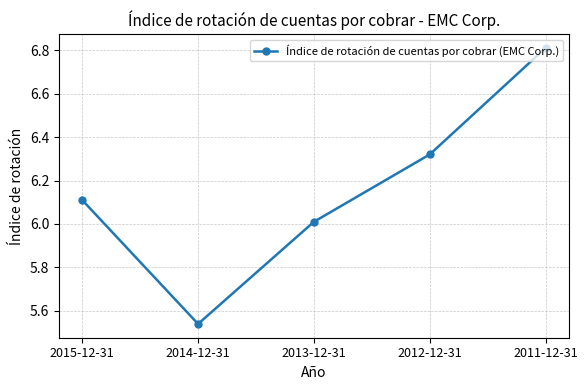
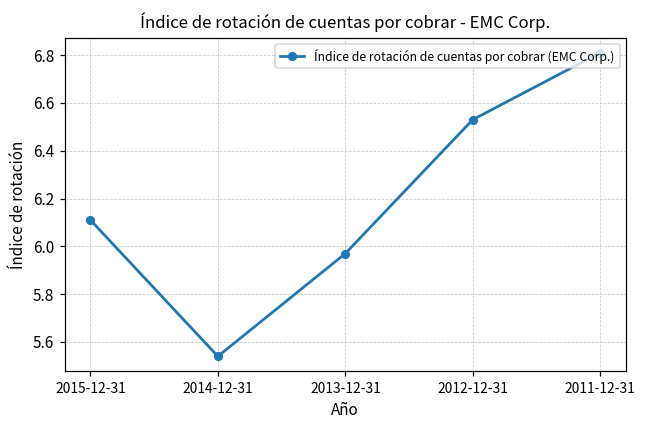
  {
    "2015-12-31": 6.11,
    "2014-12-31": 5.54,
-   "2013-12-31": 6.01,
-   "2012-12-31": 6.32
+   "2013-12-31": 5.97,
+   "2012-12-31": 6.53
  }
